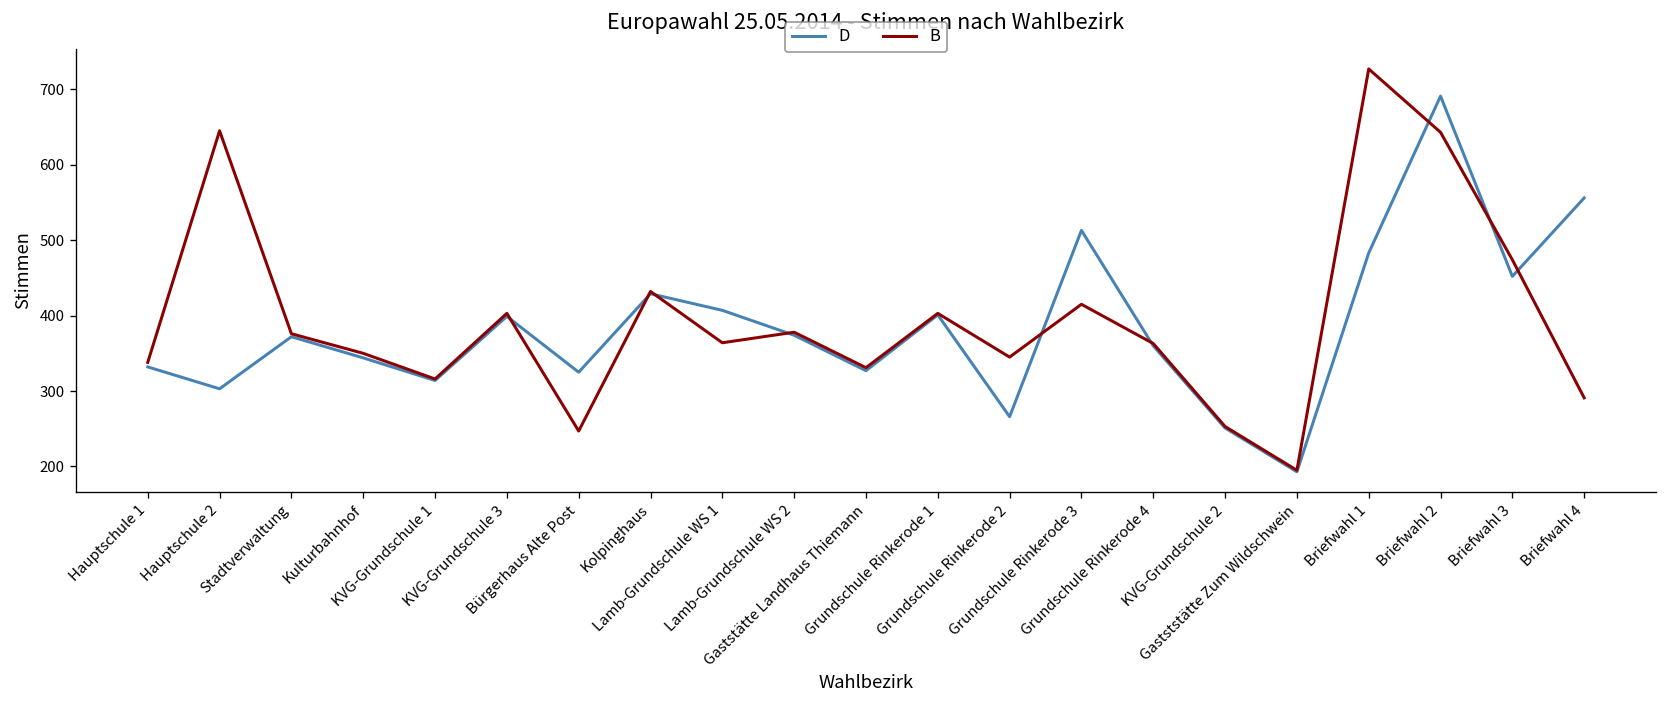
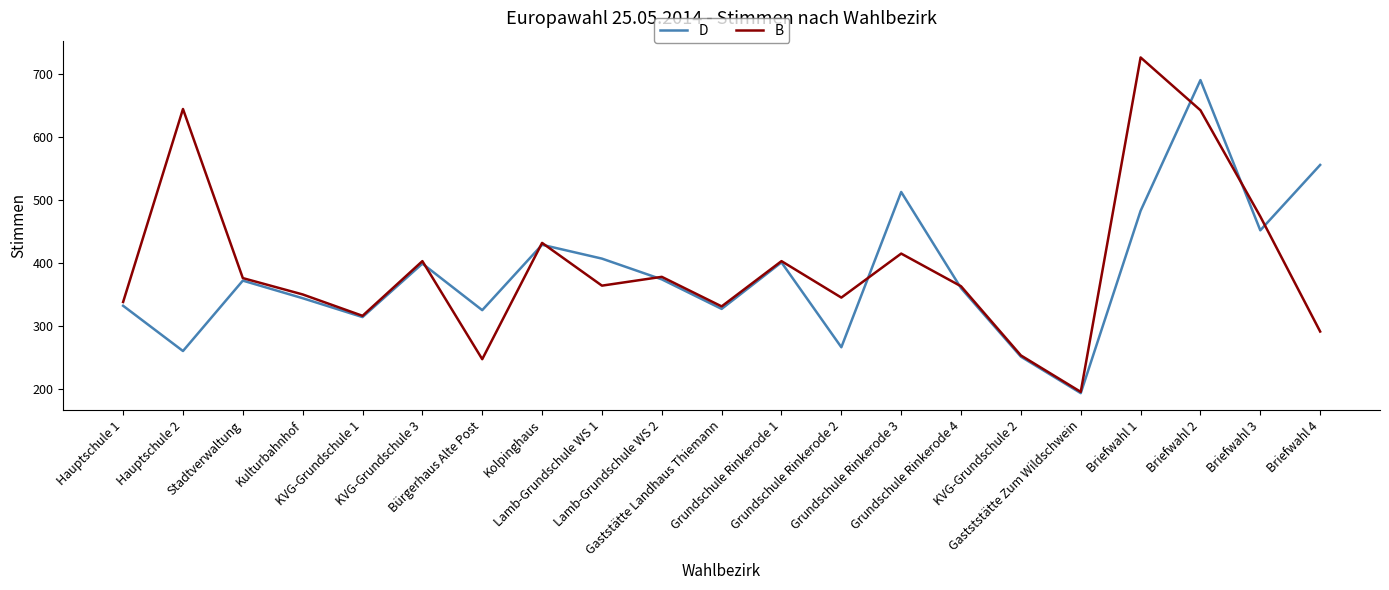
  {
    "D": {
      "Hauptschule 1": 330,
-     "Hauptschule 2": 300,
+     "Hauptschule 2": 260,
      "Kulturbahnhof": 340,
      "Bürgerhaus Alte Post": 330,
      "Lamb-Grundschule WS 1": 410,
      "Lamb-Grundschule WS 2": 370,
      "Grundschule Rinkerode 2": 270,
      "Grundschule Rinkerode 3": 510,
      "Briefwahl 1": 480,
      "Briefwahl 2": 690,
      "Briefwahl 3": 450,
      "Briefwahl 4": 560
    },
    "B": {
      "Hauptschule 1": 340,
      "Hauptschule 2": 650,
      "Kulturbahnhof": 350,
      "Bürgerhaus Alte Post": 250,
      "Lamb-Grundschule WS 1": 360,
      "Lamb-Grundschule WS 2": 380,
      "Grundschule Rinkerode 2": 350,
      "Grundschule Rinkerode 3": 420,
      "Briefwahl 1": 730,
      "Briefwahl 2": 640,
      "Briefwahl 3": 470,
      "Briefwahl 4": 290
    }
  }
